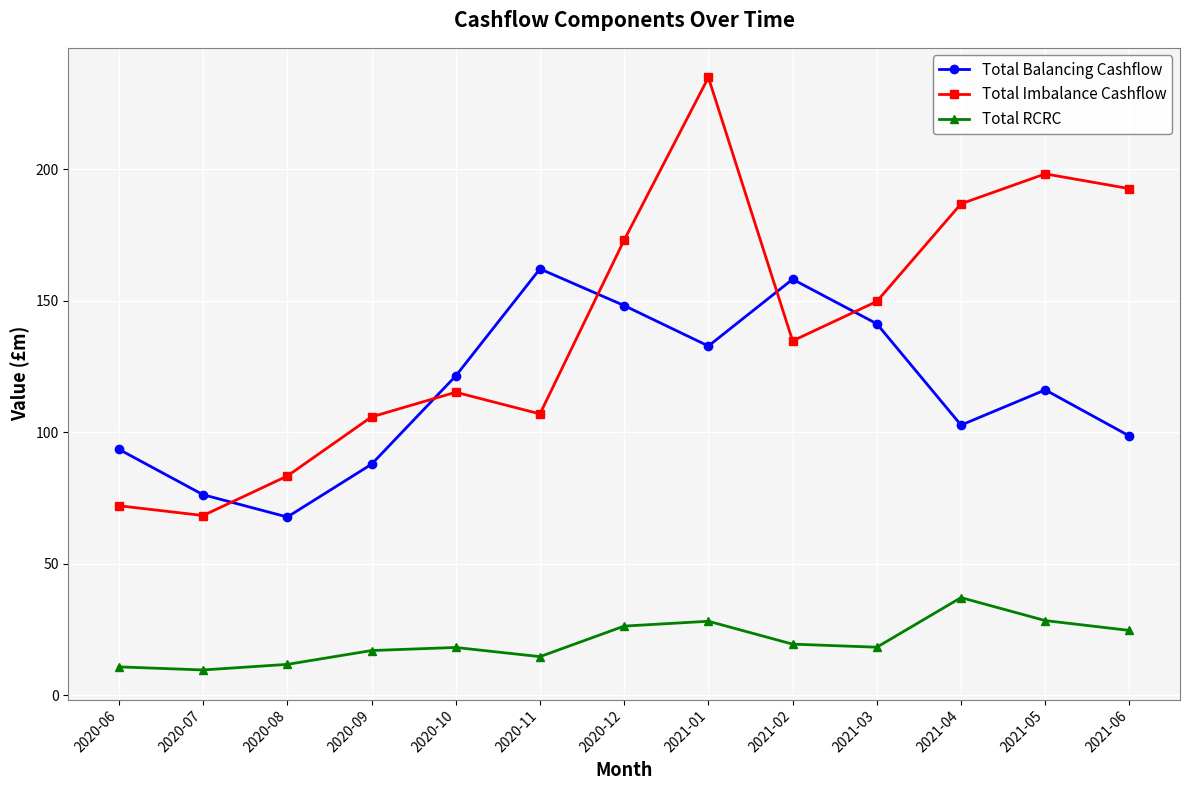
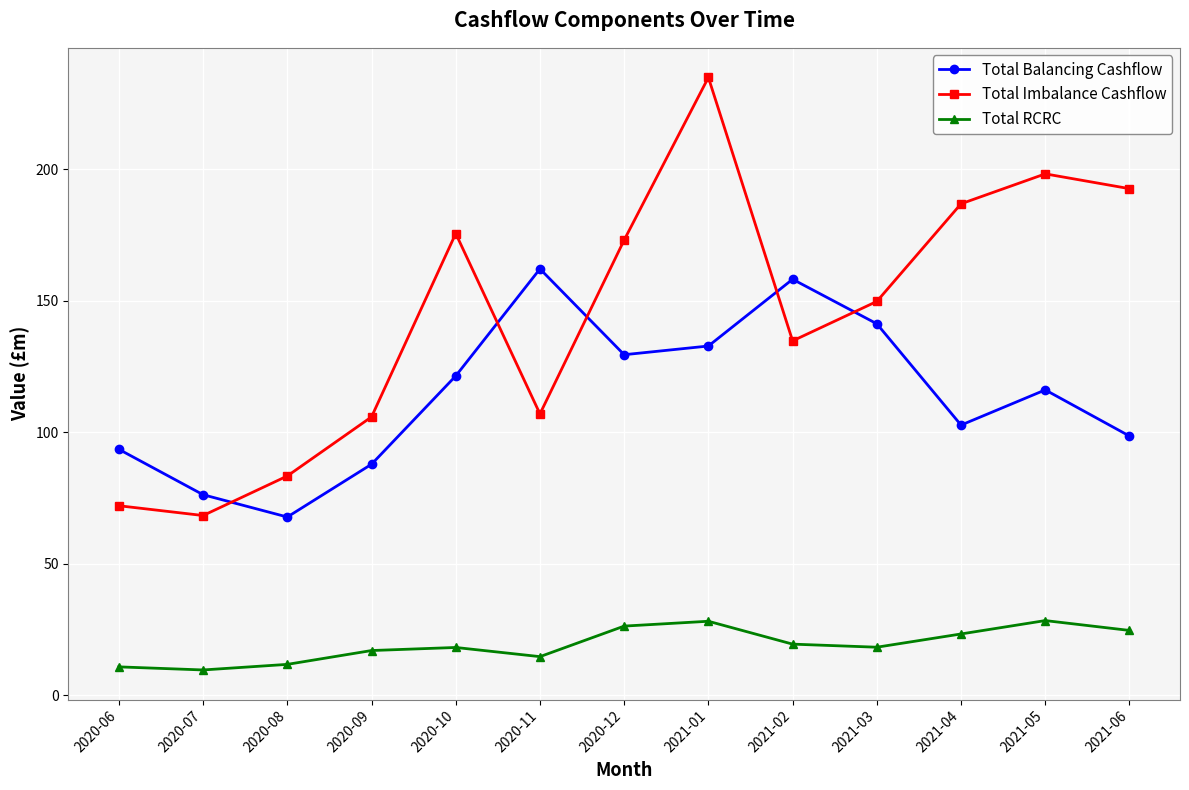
  {
    "Total Balancing Cashflow": {
      "2020-06": 94,
      "2020-07": 76,
      "2020-08": 68,
      "2020-09": 88,
      "2020-10": 121,
      "2020-11": 162,
-     "2020-12": 148,
+     "2020-12": 130,
      "2021-01": 133,
      "2021-02": 158,
      "2021-03": 141,
      "2021-04": 103,
      "2021-05": 116,
      "2021-06": 99
    },
    "Total Imbalance Cashflow": {
      "2020-06": 72,
      "2020-07": 68,
      "2020-08": 83,
      "2020-09": 106,
-     "2020-10": 115,
+     "2020-10": 176,
      "2020-11": 107,
      "2020-12": 173,
      "2021-01": 235,
      "2021-02": 135,
      "2021-03": 150,
      "2021-04": 187,
      "2021-05": 198,
      "2021-06": 193
    },
    "Total RCRC": {
      "2020-06": 11,
      "2020-07": 10,
      "2020-08": 12,
      "2020-09": 17,
      "2020-10": 18,
      "2020-11": 15,
      "2020-12": 26,
      "2021-01": 28,
      "2021-02": 19,
      "2021-03": 18,
-     "2021-04": 37,
+     "2021-04": 23,
      "2021-05": 28,
      "2021-06": 25
    }
  }
